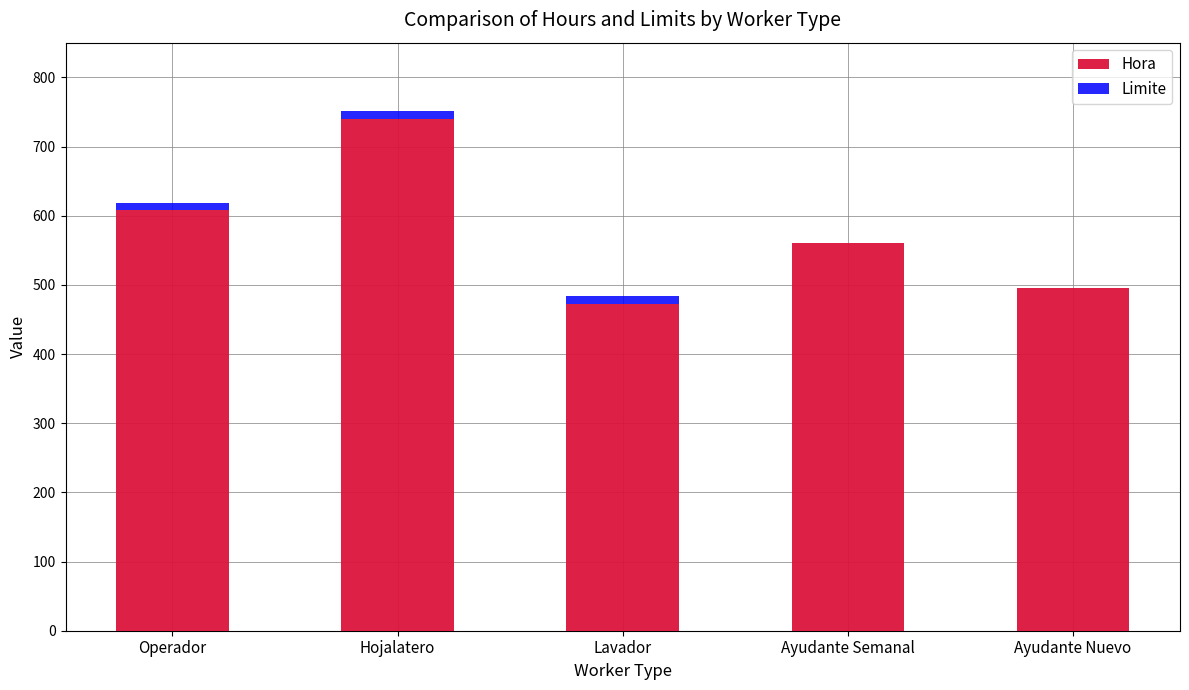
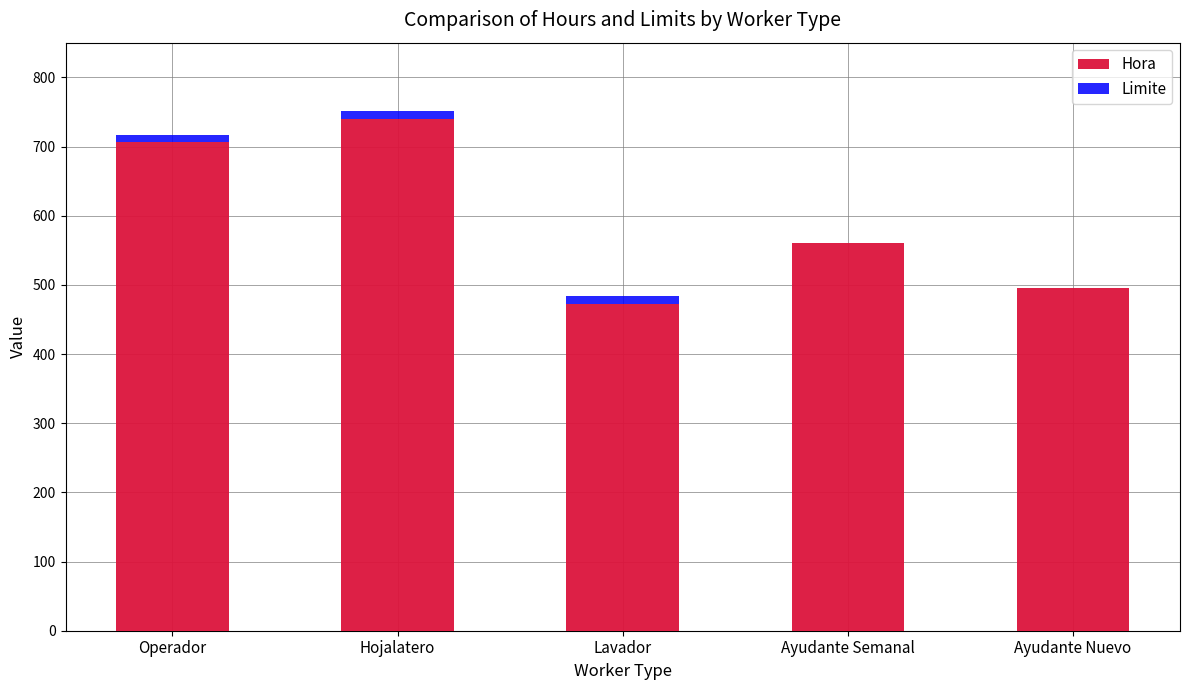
  {
    "Hora": {
-     "Operador": 610,
+     "Operador": 710,
      "Hojalatero": 740,
      "Lavador": 470,
      "Ayudante Semanal": 560,
      "Ayudante Nuevo": 500
    },
    "Limite": {
      "Operador": 10,
      "Hojalatero": 10,
      "Lavador": 10,
      "Ayudante Semanal": 0,
      "Ayudante Nuevo": 0
    }
  }
